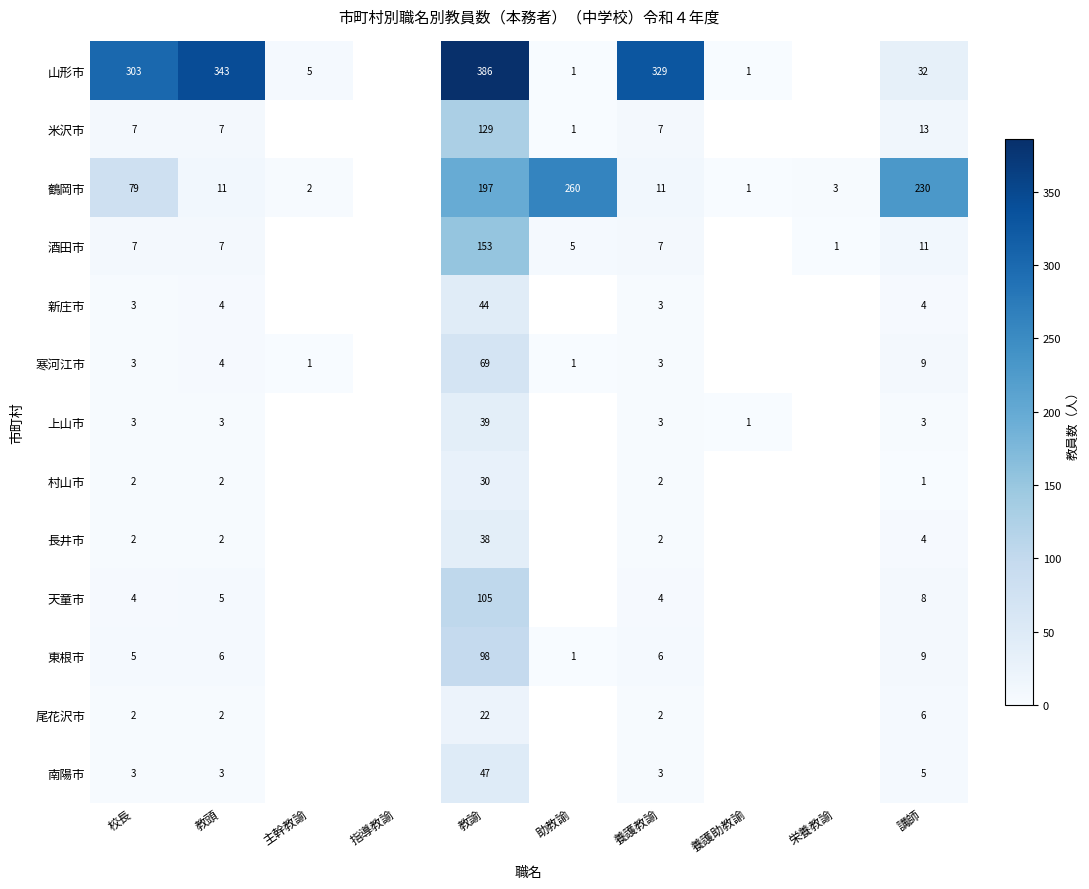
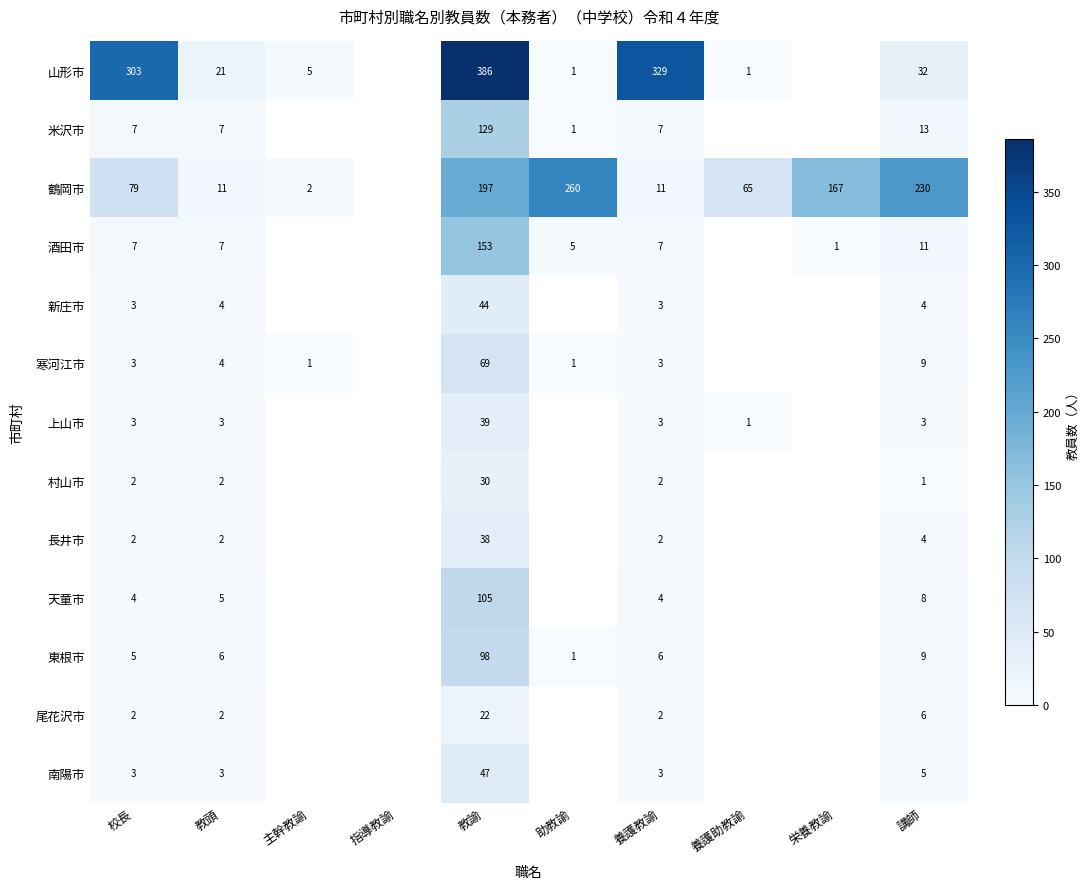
  {
    "山形市": {
      "校長": 303,
-     "教頭": 343,
+     "教頭": 21,
      "主幹教諭": 5,
      "教諭": 386,
      "助教諭": 1,
      "養護教諭": 329,
      "養護助教諭": 1,
      "講師": 32
    },
    "米沢市": {
      "校長": 7,
      "教頭": 7,
      "教諭": 129,
      "助教諭": 1,
      "養護教諭": 7,
      "講師": 13
    },
    "鶴岡市": {
      "校長": 79,
      "教頭": 11,
      "主幹教諭": 2,
      "教諭": 197,
      "助教諭": 260,
      "養護教諭": 11,
-     "養護助教諭": 1,
-     "栄養教諭": 3,
+     "養護助教諭": 65,
+     "栄養教諭": 167,
      "講師": 230
    },
    "酒田市": {
      "校長": 7,
      "教頭": 7,
      "教諭": 153,
      "助教諭": 5,
      "養護教諭": 7,
      "栄養教諭": 1,
      "講師": 11
    },
    "新庄市": {
      "校長": 3,
      "教頭": 4,
      "教諭": 44,
      "養護教諭": 3,
      "講師": 4
    },
    "寒河江市": {
      "校長": 3,
      "教頭": 4,
      "主幹教諭": 1,
      "教諭": 69,
      "助教諭": 1,
      "養護教諭": 3,
      "講師": 9
    },
    "上山市": {
      "校長": 3,
      "教頭": 3,
      "教諭": 39,
      "養護教諭": 3,
      "養護助教諭": 1,
      "講師": 3
    },
    "村山市": {
      "校長": 2,
      "教頭": 2,
      "教諭": 30,
      "養護教諭": 2,
      "講師": 1
    },
    "長井市": {
      "校長": 2,
      "教頭": 2,
      "教諭": 38,
      "養護教諭": 2,
      "講師": 4
    },
    "天童市": {
      "校長": 4,
      "教頭": 5,
      "教諭": 105,
      "養護教諭": 4,
      "講師": 8
    },
    "東根市": {
      "校長": 5,
      "教頭": 6,
      "教諭": 98,
      "助教諭": 1,
      "養護教諭": 6,
      "講師": 9
    },
    "尾花沢市": {
      "校長": 2,
      "教頭": 2,
      "教諭": 22,
      "養護教諭": 2,
      "講師": 6
    },
    "南陽市": {
      "校長": 3,
      "教頭": 3,
      "教諭": 47,
      "養護教諭": 3,
      "講師": 5
    }
  }
